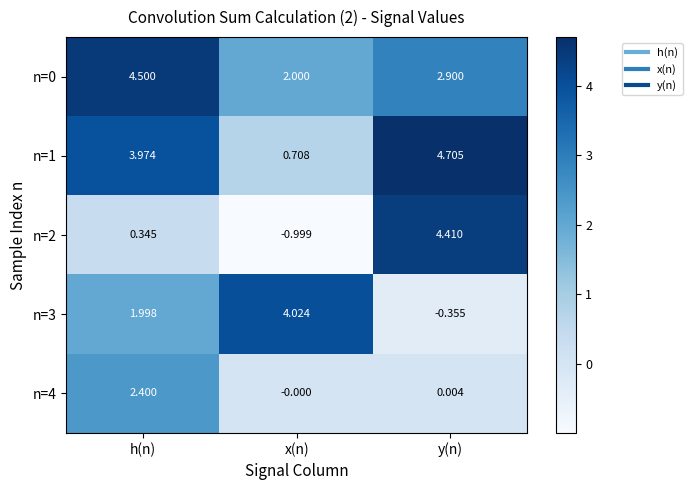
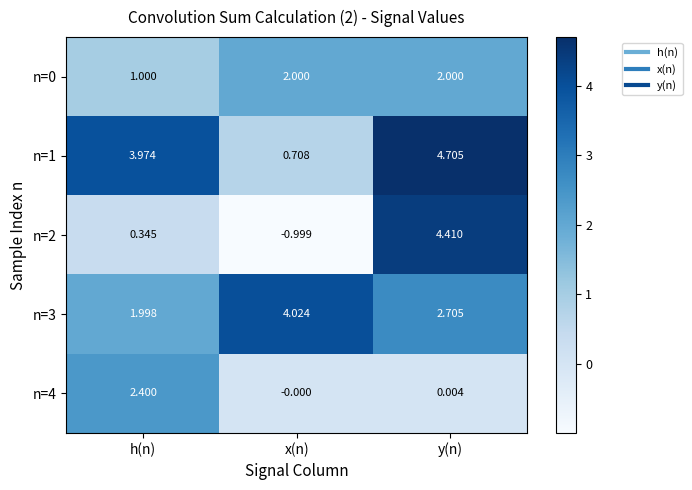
  {
    "n=0": {
-     "h(n)": 4.500,
+     "h(n)": 1.000,
      "x(n)": 2.000,
-     "y(n)": 2.900
+     "y(n)": 2.000
    },
    "n=1": {
      "h(n)": 3.974,
      "x(n)": 0.708,
      "y(n)": 4.705
    },
    "n=2": {
      "h(n)": 0.345,
      "x(n)": -0.999,
      "y(n)": 4.410
    },
    "n=3": {
      "h(n)": 1.998,
      "x(n)": 4.024,
-     "y(n)": -0.355
+     "y(n)": 2.705
    },
    "n=4": {
      "h(n)": 2.400,
      "x(n)": -0.000,
      "y(n)": 0.004
    }
  }
